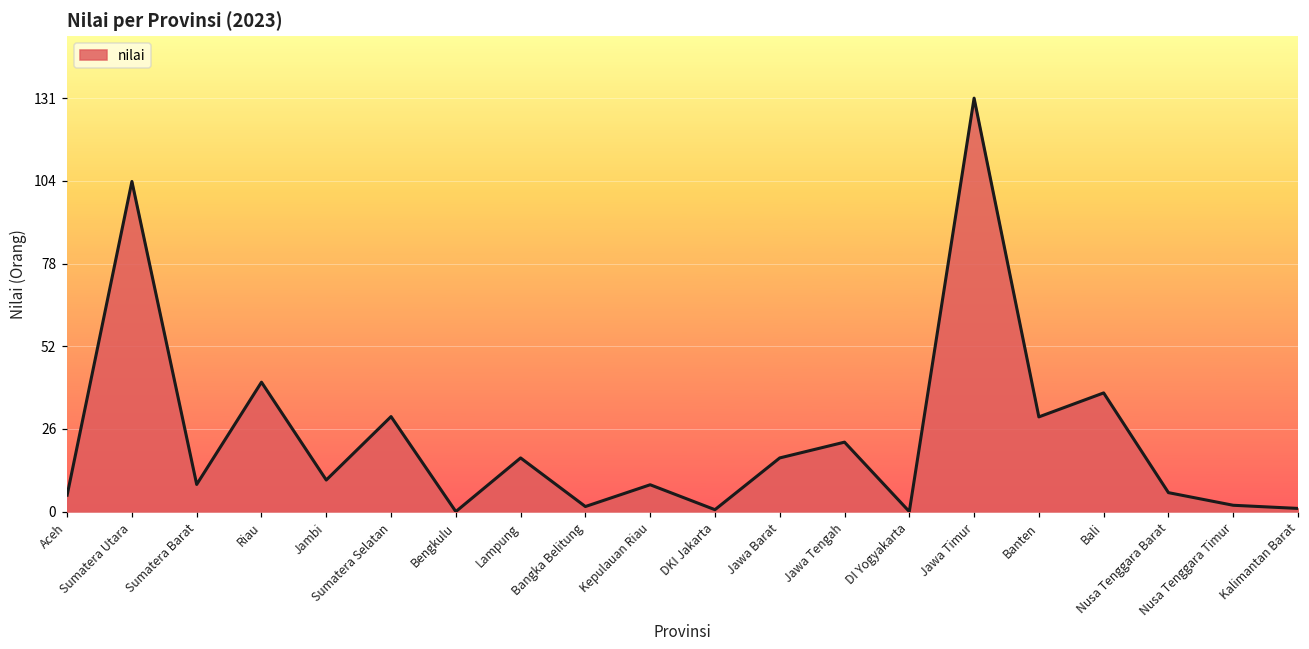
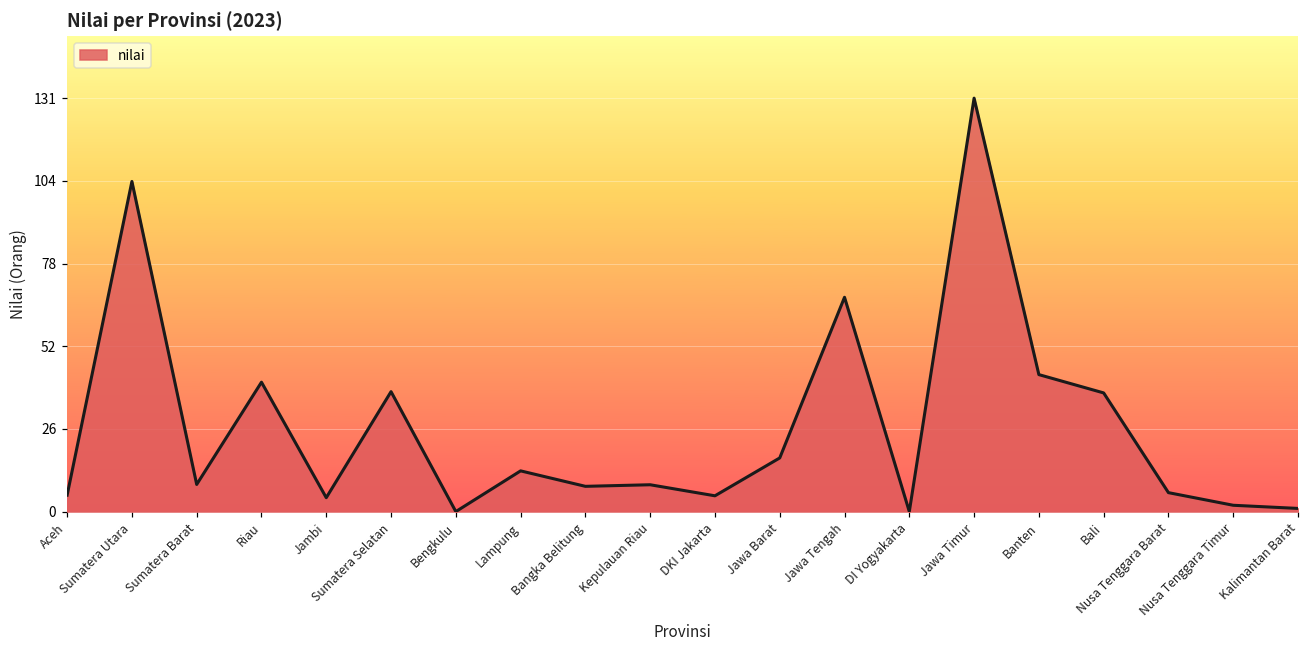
  {
    "Aceh": 5,
    "Sumatera Utara": 105,
    "Sumatera Barat": 9,
    "Riau": 41,
-   "Jambi": 10,
-   "Sumatera Selatan": 30,
+   "Jambi": 4,
+   "Sumatera Selatan": 38,
    "Bengkulu": 0,
-   "Lampung": 17,
-   "Bangka Belitung": 2,
+   "Lampung": 13,
+   "Bangka Belitung": 8,
    "Kepulauan Riau": 9,
-   "DKI Jakarta": 1,
+   "DKI Jakarta": 5,
    "Jawa Barat": 17,
-   "Jawa Tengah": 22,
+   "Jawa Tengah": 68,
    "DI Yogyakarta": 0,
    "Jawa Timur": 131,
-   "Banten": 30,
+   "Banten": 43,
    "Bali": 38,
    "Nusa Tenggara Barat": 6,
    "Nusa Tenggara Timur": 2,
    "Kalimantan Barat": 1
  }
